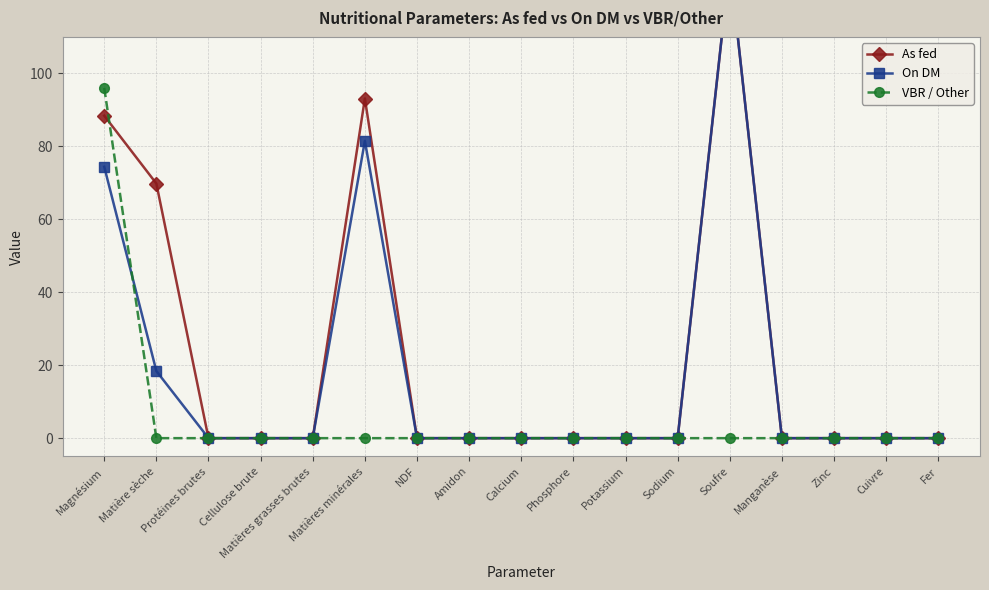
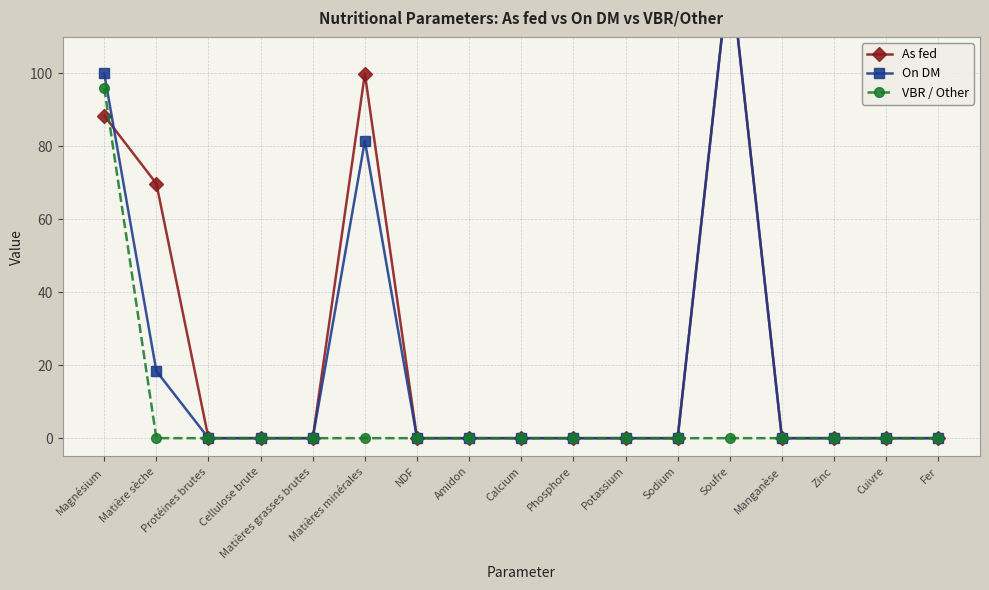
  {
    "As fed": {
      "Magnésium": 88,
      "Matière sèche": 70,
-     "Matières minérales": 93
+     "Matières minérales": 100
    },
    "On DM": {
-     "Magnésium": 74,
+     "Magnésium": 100,
      "Matière sèche": 18,
      "Matières minérales": 82
    },
    "VBR / Other": {
      "Magnésium": 96,
      "Matière sèche": 0,
      "Matières minérales": 0,
      "Soufre": 0
    }
  }
